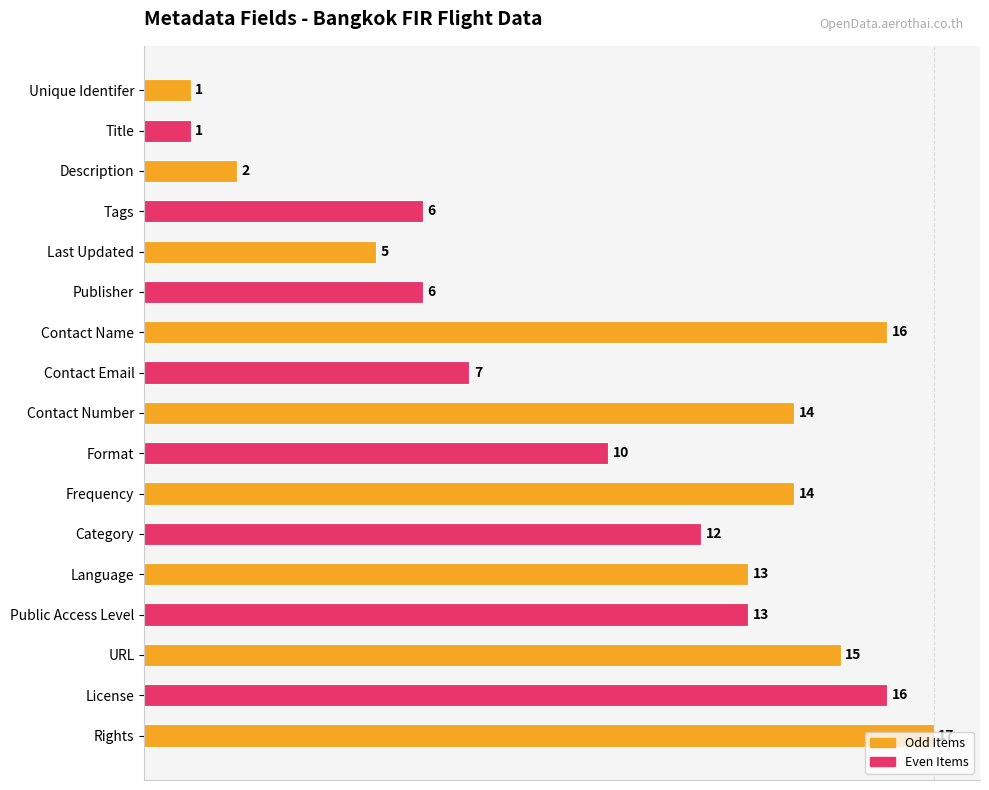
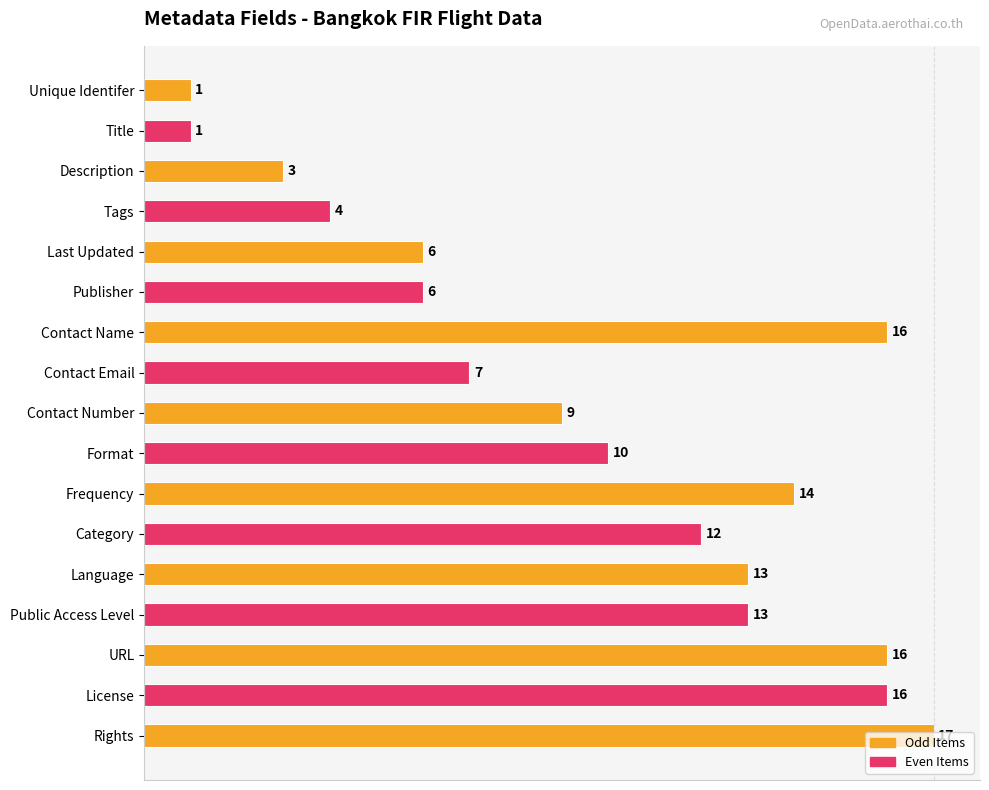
  {
    "Unique Identifer": 1,
    "Title": 1,
-   "Description": 2,
-   "Tags": 6,
-   "Last Updated": 5,
+   "Description": 3,
+   "Tags": 4,
+   "Last Updated": 6,
    "Publisher": 6,
    "Contact Name": 16,
    "Contact Email": 7,
-   "Contact Number": 14,
+   "Contact Number": 9,
    "Format": 10,
    "Frequency": 14,
    "Category": 12,
    "Language": 13,
    "Public Access Level": 13,
-   "URL": 15,
+   "URL": 16,
    "License": 16
  }
